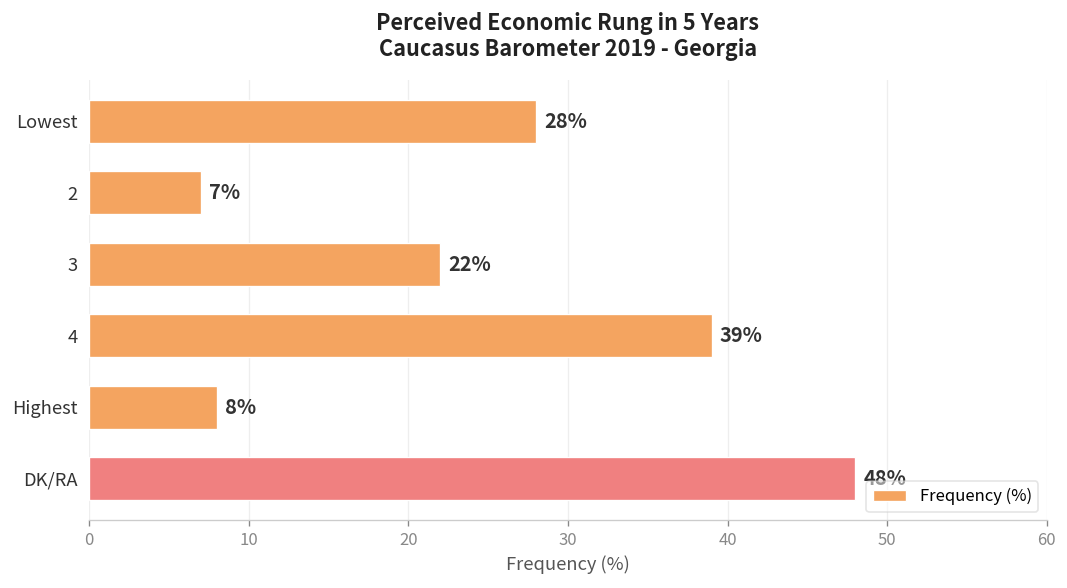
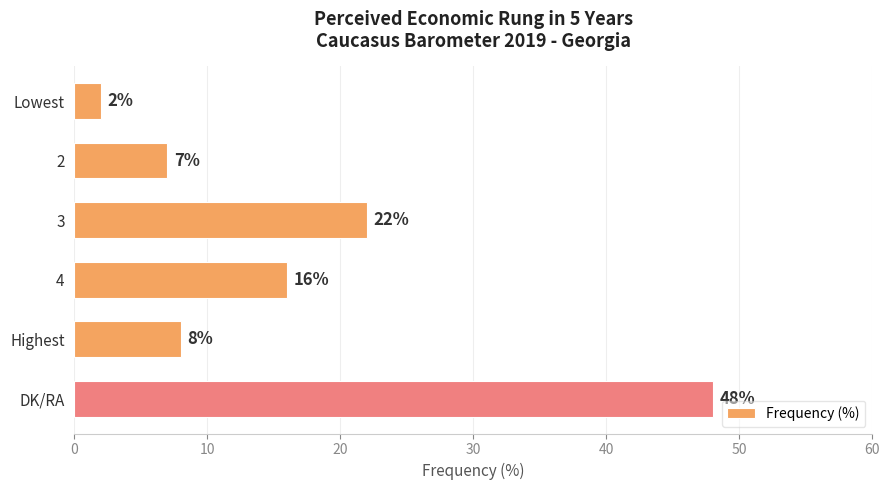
  {
-   "Lowest": "28%",
+   "Lowest": "2%",
    "2": "7%",
    "3": "22%",
-   "4": "39%",
+   "4": "16%",
    "Highest": "8%"
  }
